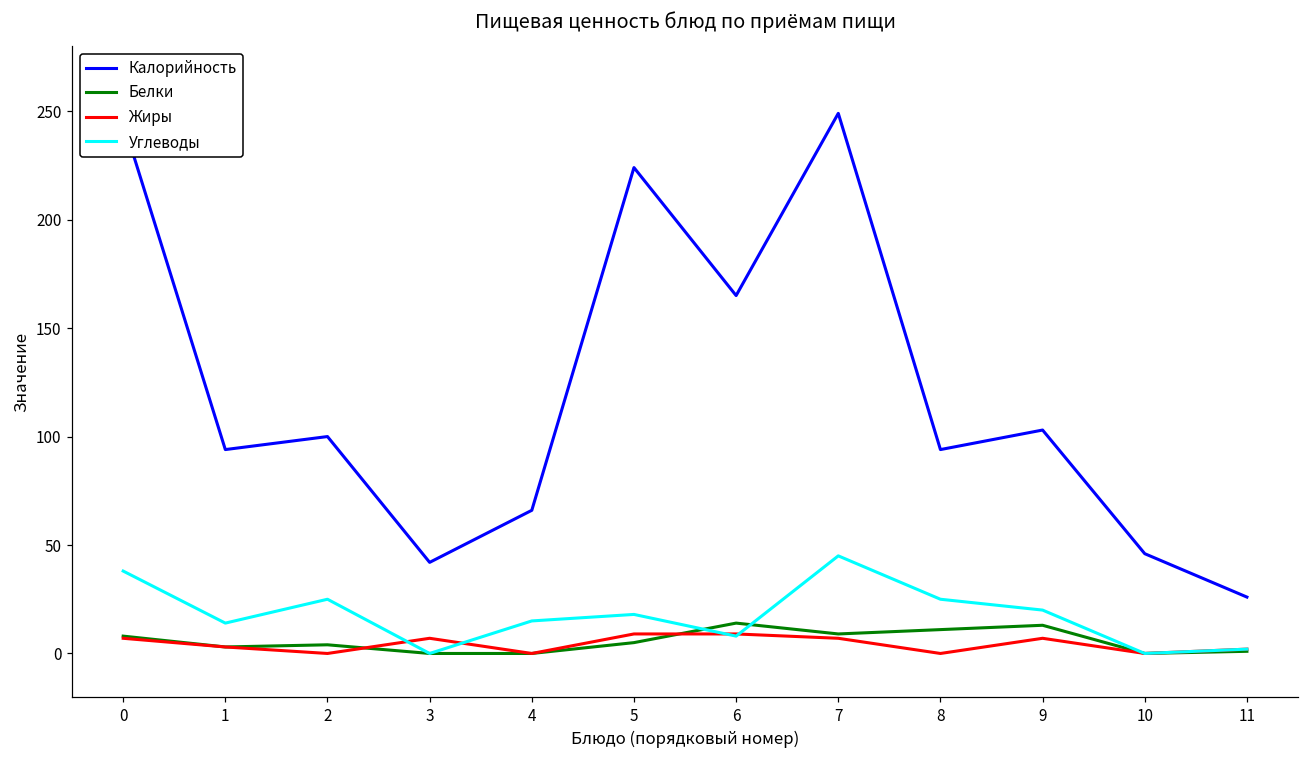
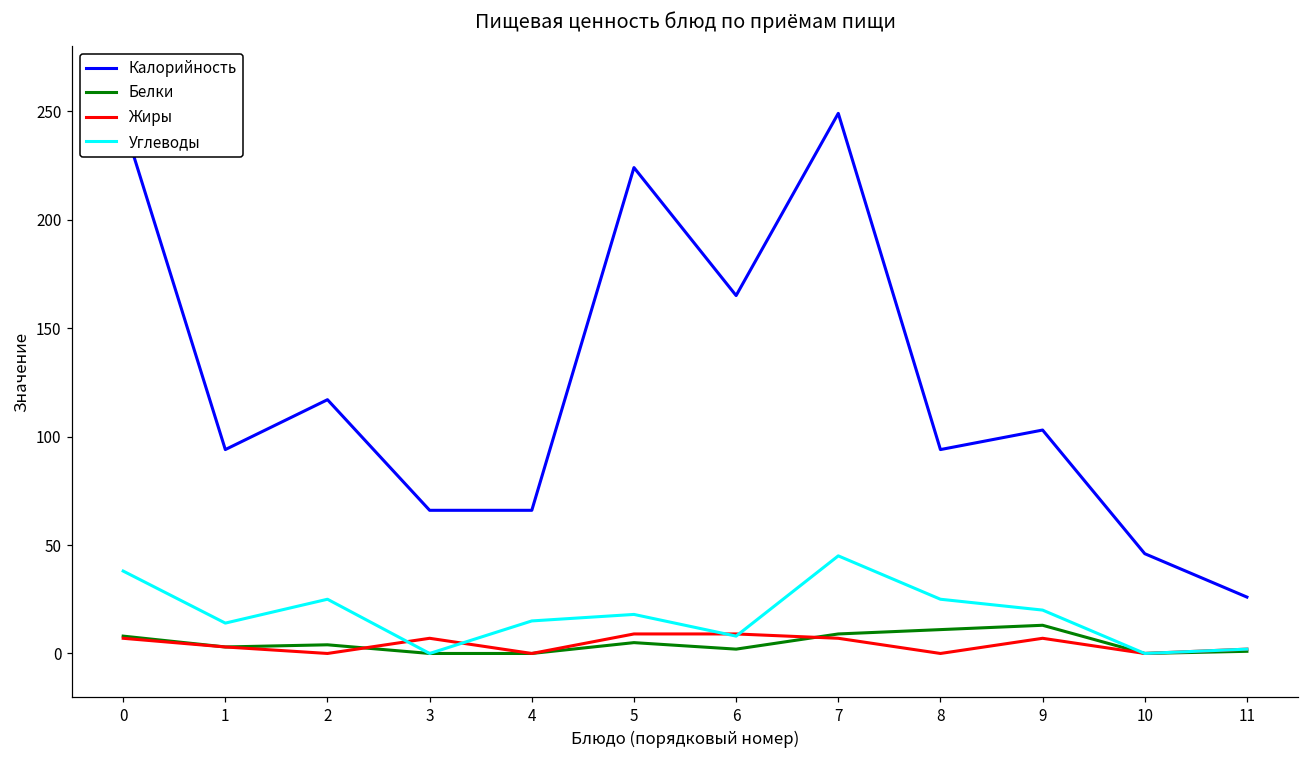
  {
    "Калорийность": {
      "1": 94,
-     "2": 100,
-     "3": 42,
+     "2": 117,
+     "3": 66,
      "4": 66,
      "5": 224,
      "6": 165,
      "7": 249,
      "8": 94,
      "9": 103,
      "10": 46,
      "11": 26
    },
    "Белки": {
      "2": 4,
      "5": 5,
-     "6": 14,
+     "6": 2,
      "7": 9,
      "8": 11,
      "9": 13
    },
    "Жиры": {
      "2": 0,
      "3": 7,
      "5": 9,
      "7": 7,
      "8": 0,
      "9": 7
    },
    "Углеводы": {
      "0": 38,
      "1": 14,
      "2": 25,
      "4": 15,
      "5": 18,
      "7": 45,
      "8": 25,
      "9": 20
    }
  }
